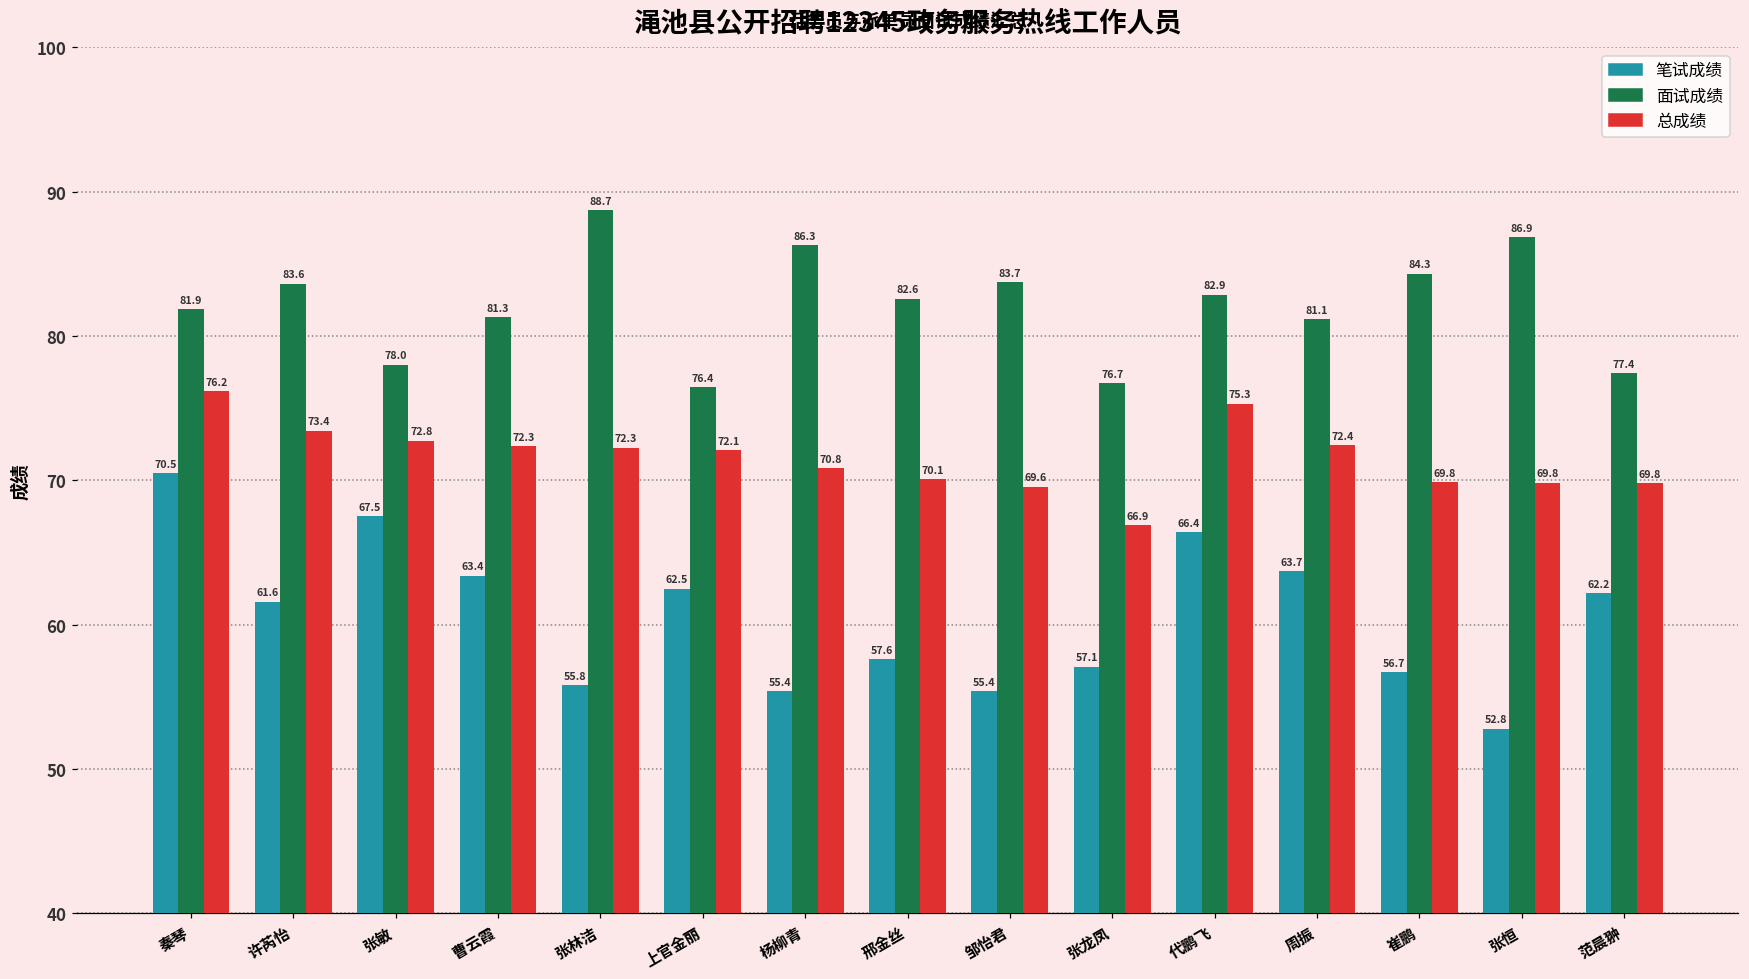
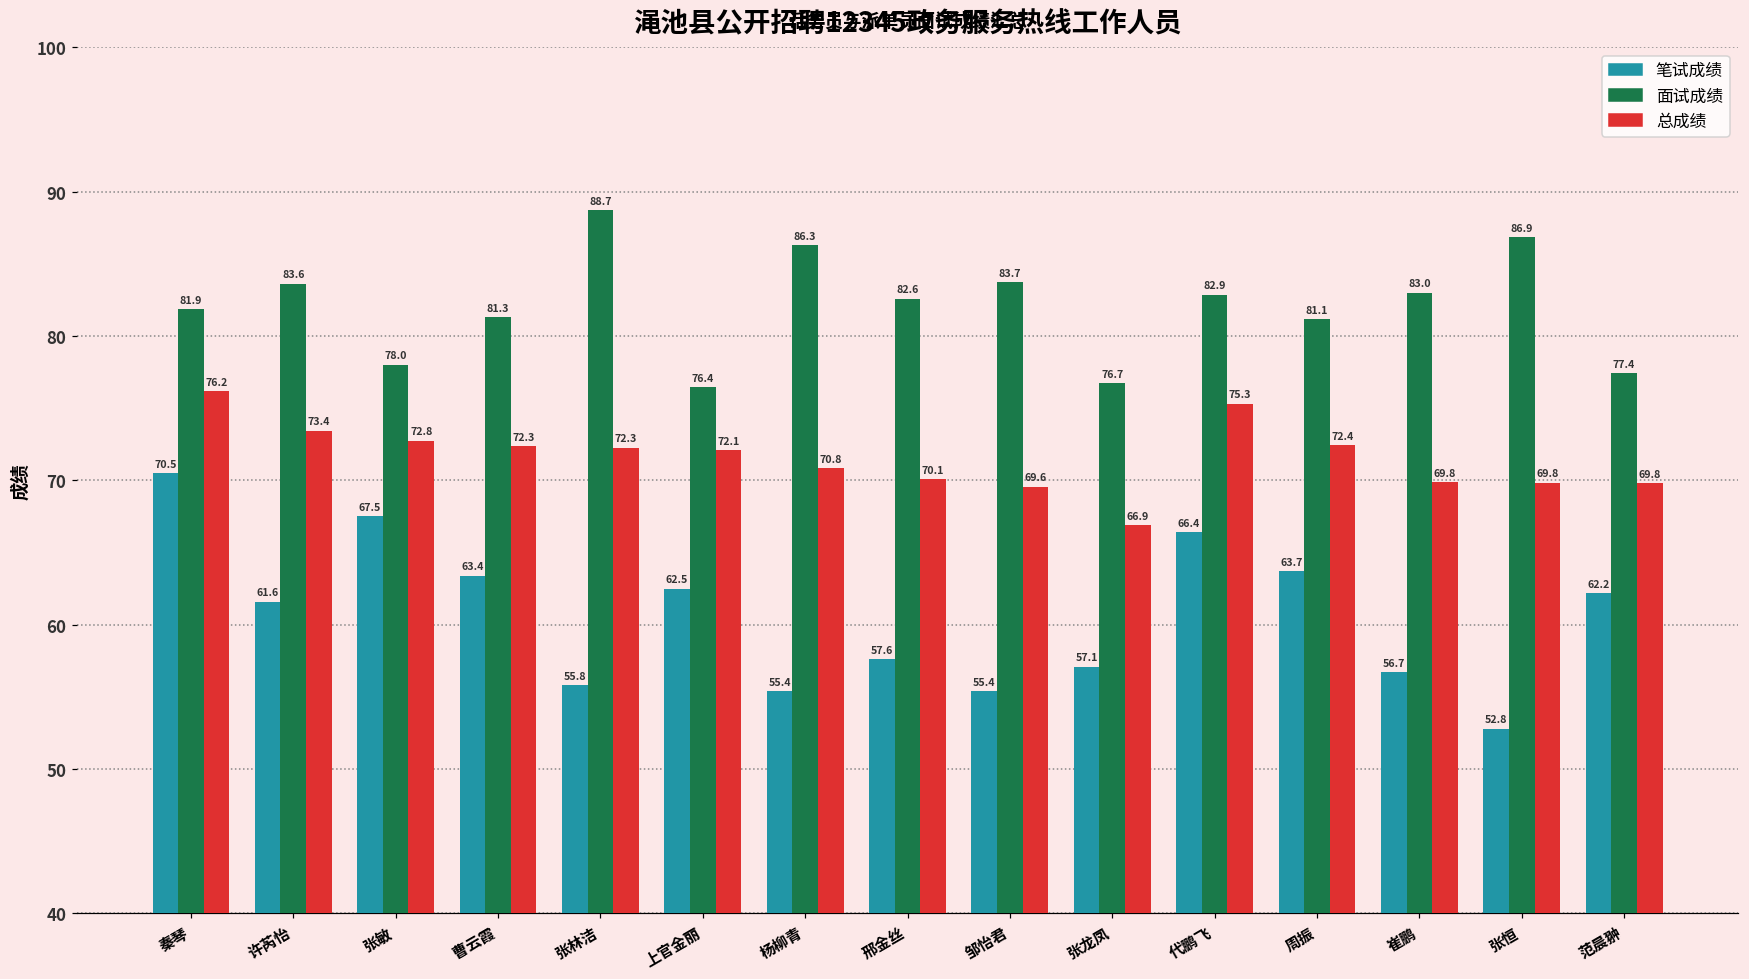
  {
    "笔试成绩": {
      "秦琴": 70.5,
      "许芮怡": 61.6,
      "张敏": 67.5,
      "曹云霞": 63.4,
      "张林洁": 55.8,
      "上官金丽": 62.5,
      "杨柳青": 55.4,
      "邢金丝": 57.6,
      "邹怡君": 55.4,
      "张龙凤": 57.1,
      "代鹏飞": 66.4,
      "周振": 63.7,
      "崔鹏": 56.7,
      "张恒": 52.8,
      "范晨翀": 62.2
    },
    "面试成绩": {
      "秦琴": 81.9,
      "许芮怡": 83.6,
      "张敏": 78.0,
      "曹云霞": 81.3,
      "张林洁": 88.7,
      "上官金丽": 76.4,
      "杨柳青": 86.3,
      "邢金丝": 82.6,
      "邹怡君": 83.7,
      "张龙凤": 76.7,
      "代鹏飞": 82.9,
      "周振": 81.1,
-     "崔鹏": 84.3,
+     "崔鹏": 83.0,
      "张恒": 86.9,
      "范晨翀": 77.4
    },
    "总成绩": {
      "秦琴": 76.2,
      "许芮怡": 73.4,
      "张敏": 72.8,
      "曹云霞": 72.3,
      "张林洁": 72.3,
      "上官金丽": 72.1,
      "杨柳青": 70.8,
      "邢金丝": 70.1,
      "邹怡君": 69.6,
      "张龙凤": 66.9,
      "代鹏飞": 75.3,
      "周振": 72.4,
      "崔鹏": 69.8,
      "张恒": 69.8,
      "范晨翀": 69.8
    }
  }
